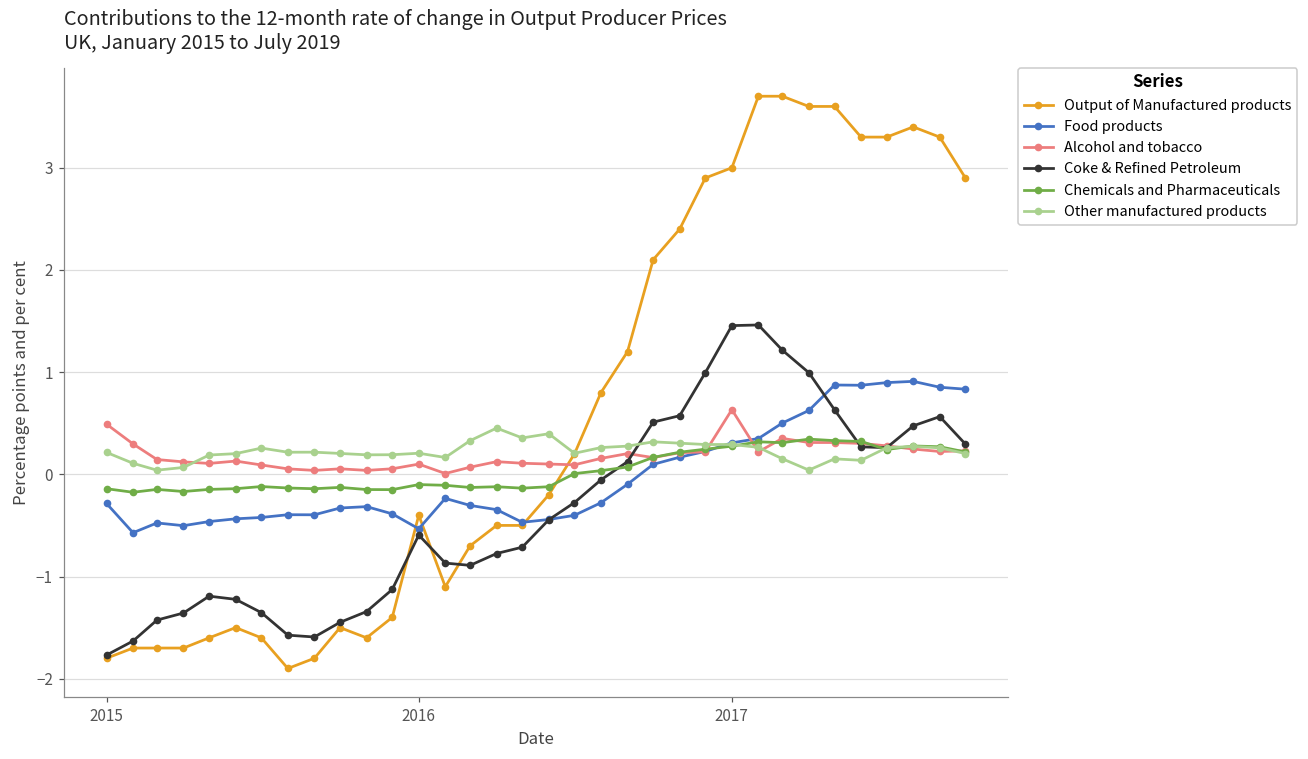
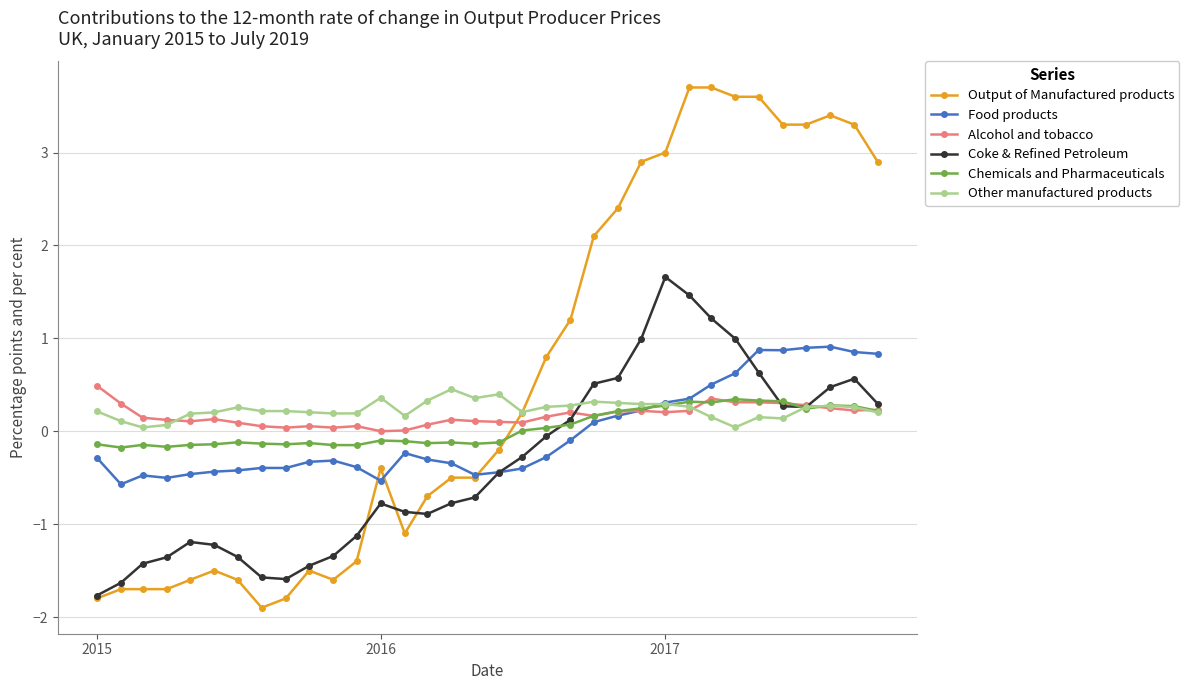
  {
    "Output of Manufactured products": {
      "2015": -1.8,
      "2016": -0.4,
      "2017": 3.0
    },
    "Food products": {
      "2015": -0.3,
      "2016": -0.5
    },
    "Alcohol and tobacco": {
      "2015": 0.5,
-     "2016": 0.1,
-     "2017": 0.6
+     "2016": 0.0,
+     "2017": 0.2
    },
    "Coke & Refined Petroleum": {
      "2015": -1.8,
-     "2016": -0.6,
-     "2017": 1.5
+     "2016": -0.8,
+     "2017": 1.7
    },
    "Chemicals and Pharmaceuticals": {
      "2015": -0.1,
      "2016": -0.1
    },
    "Other manufactured products": {
      "2015": 0.2,
-     "2016": 0.2
+     "2016": 0.4
    }
  }
